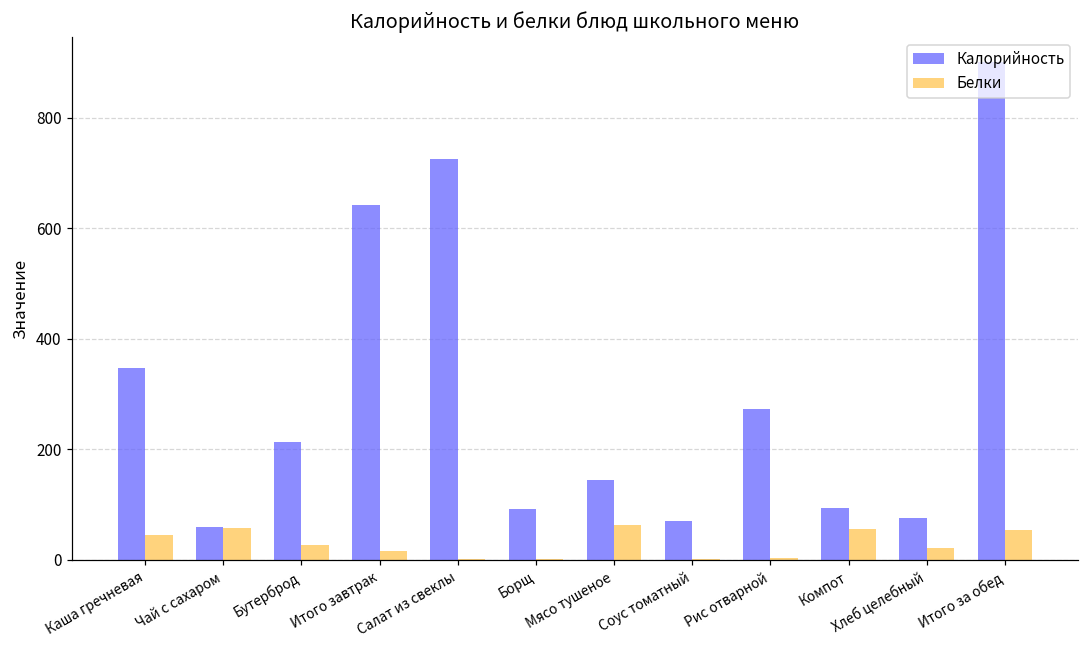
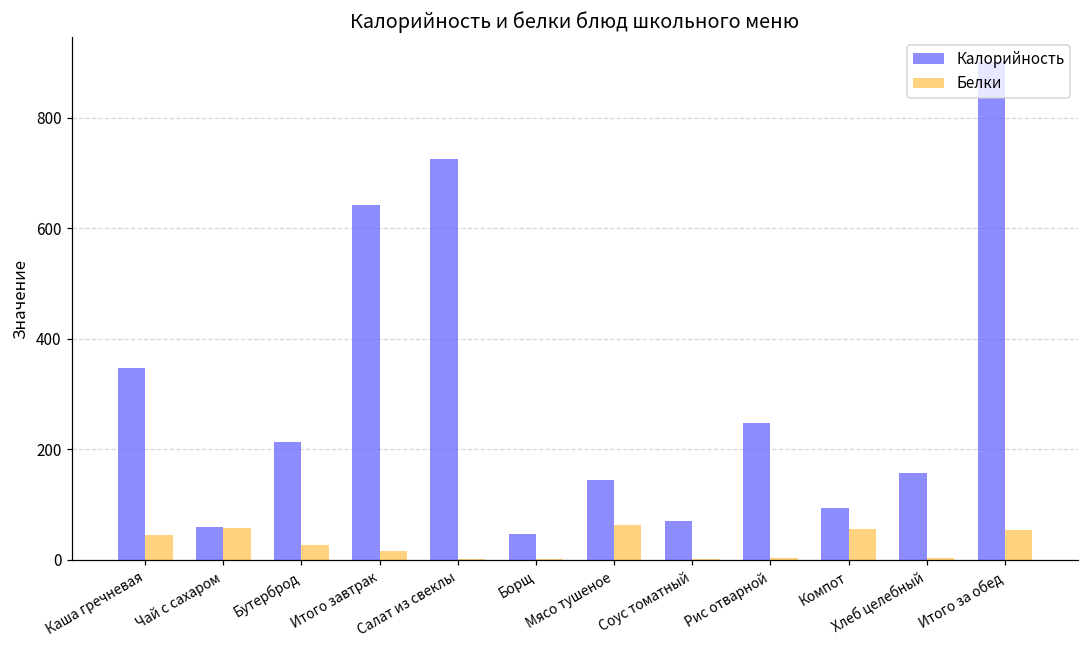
  {
    "Калорийность": {
      "Каша гречневая": 350,
      "Чай с сахаром": 60,
      "Бутерброд": 210,
      "Итого завтрак": 640,
      "Салат из свеклы": 730,
-     "Борщ": 90,
+     "Борщ": 50,
      "Мясо тушеное": 150,
      "Соус томатный": 70,
-     "Рис отварной": 270,
+     "Рис отварной": 250,
      "Компот": 90,
-     "Хлеб целебный": 80
+     "Хлеб целебный": 160
    },
    "Белки": {
      "Каша гречневая": 40,
      "Чай с сахаром": 60,
      "Бутерброд": 30,
      "Итого завтрак": 20,
      "Мясо тушеное": 60,
      "Компот": 60,
-     "Хлеб целебный": 20,
+     "Хлеб целебный": 0,
      "Итого за обед": 50
    }
  }
